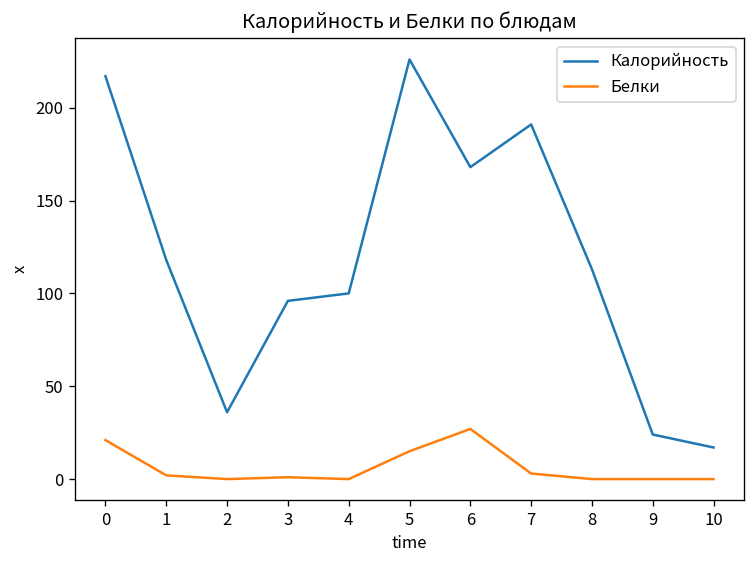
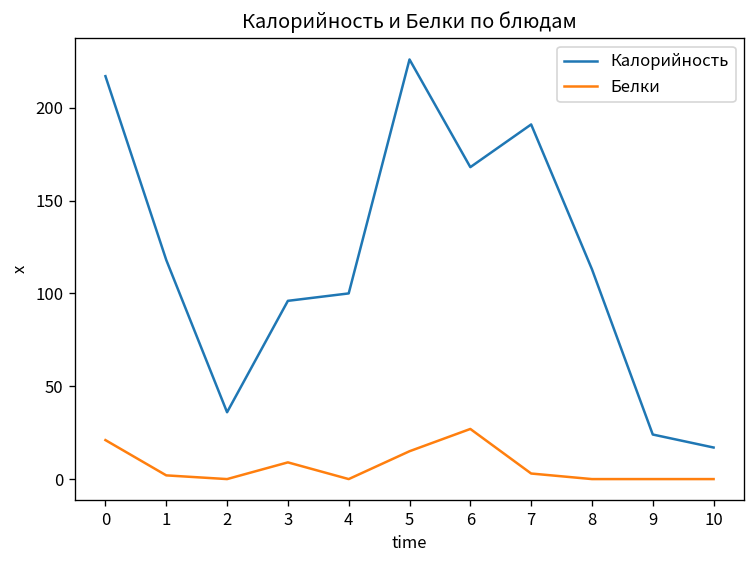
  {
    "Калорийность": {
      "0": 217,
      "1": 118,
      "2": 36,
      "3": 96,
      "4": 100,
      "5": 226,
      "6": 168,
      "7": 191,
      "8": 113,
      "9": 24,
      "10": 17
    },
    "Белки": {
      "0": 21,
      "1": 2,
      "2": 0,
-     "3": 1,
+     "3": 9,
      "4": 0,
      "5": 15,
      "6": 27,
      "7": 3,
      "8": 0,
      "9": 0,
      "10": 0
    }
  }
